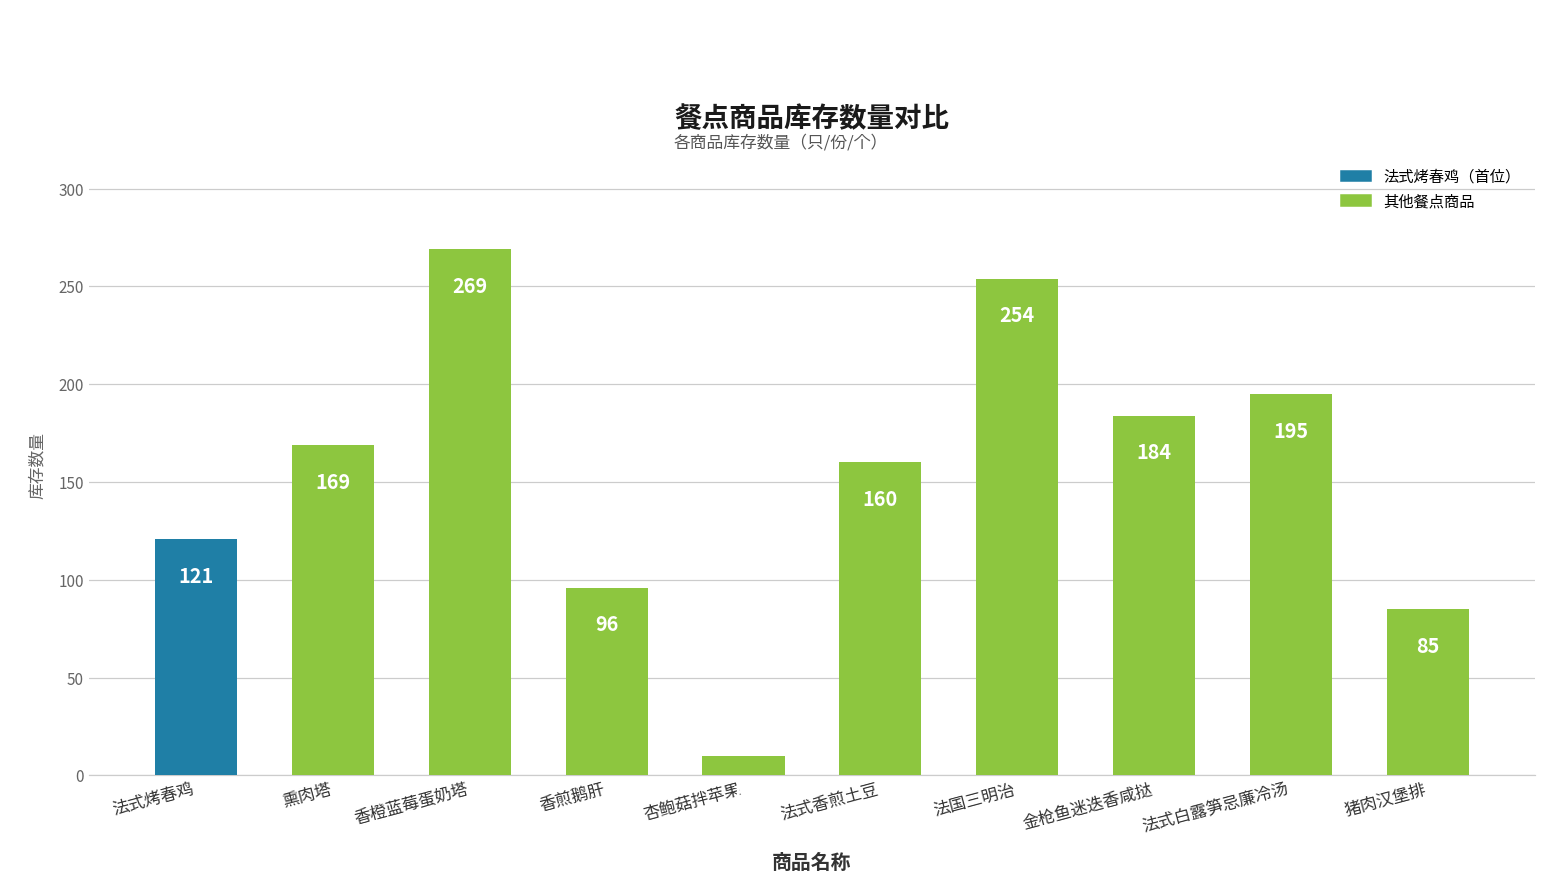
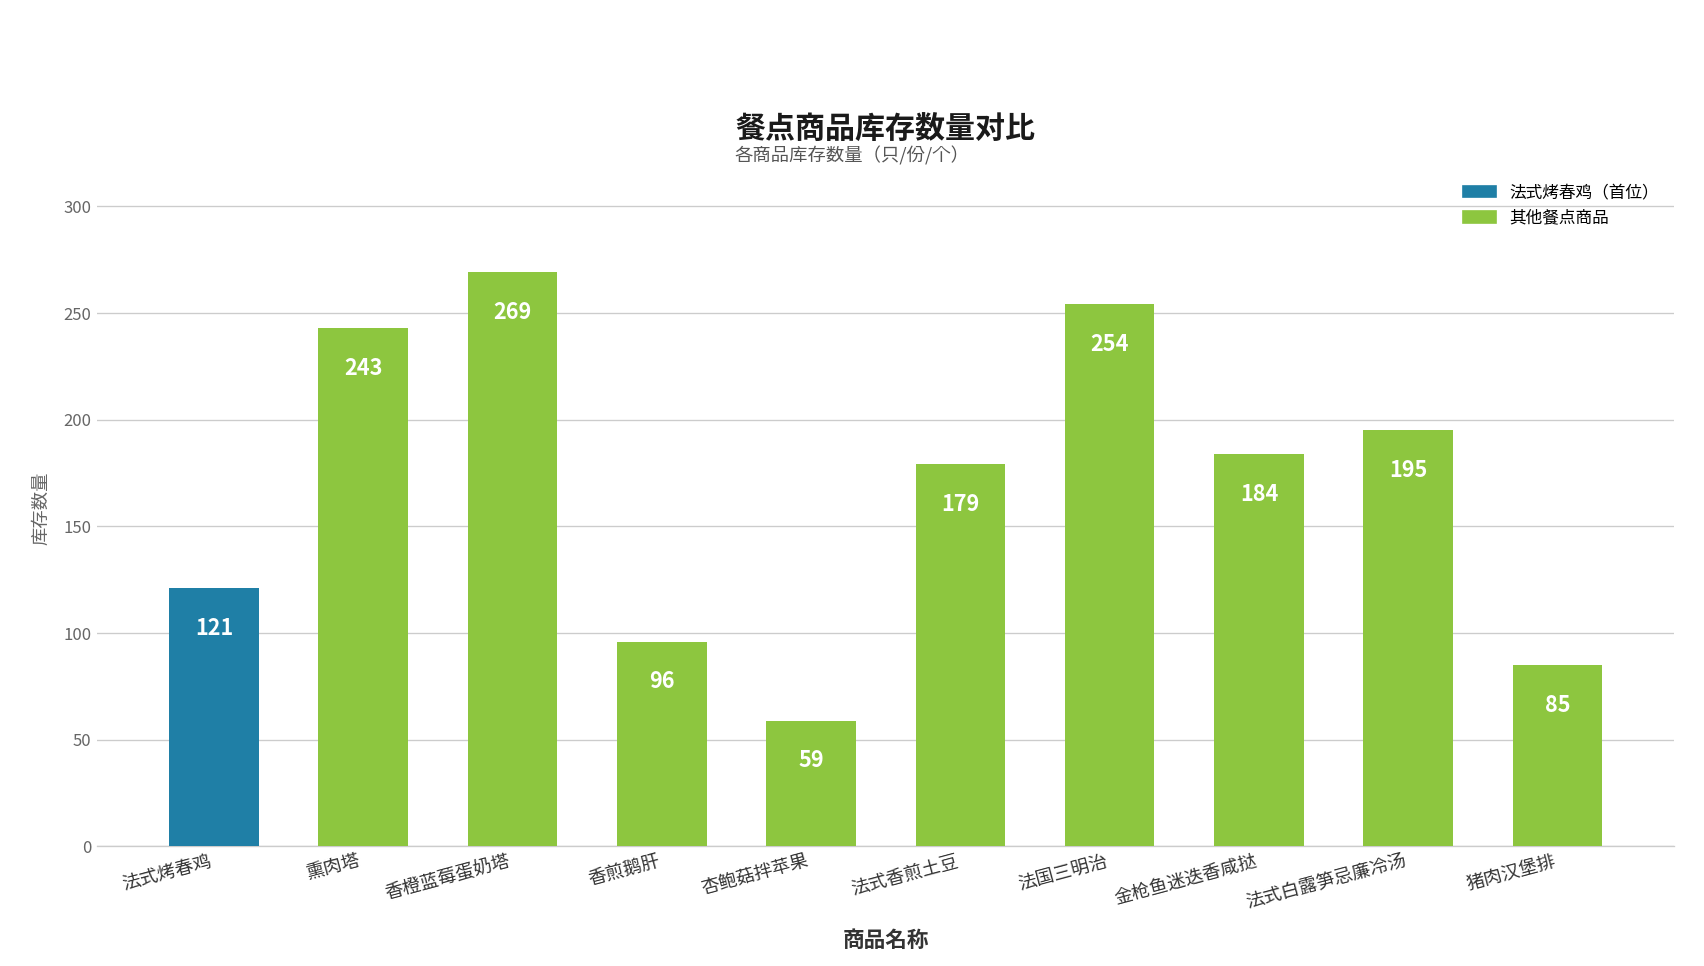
  {
    "法式烤春鸡": 121,
-   "熏肉塔": 169,
+   "熏肉塔": 243,
    "香橙蓝莓蛋奶塔": 269,
    "香煎鹅肝": 96,
-   "杏鲍菇拌苹果": 10,
-   "法式香煎土豆": 160,
+   "杏鲍菇拌苹果": 59,
+   "法式香煎土豆": 179,
    "法国三明治": 254,
    "金枪鱼迷迭香咸挞": 184,
    "法式白露笋忌廉冷汤": 195,
    "猪肉汉堡排": 85
  }
